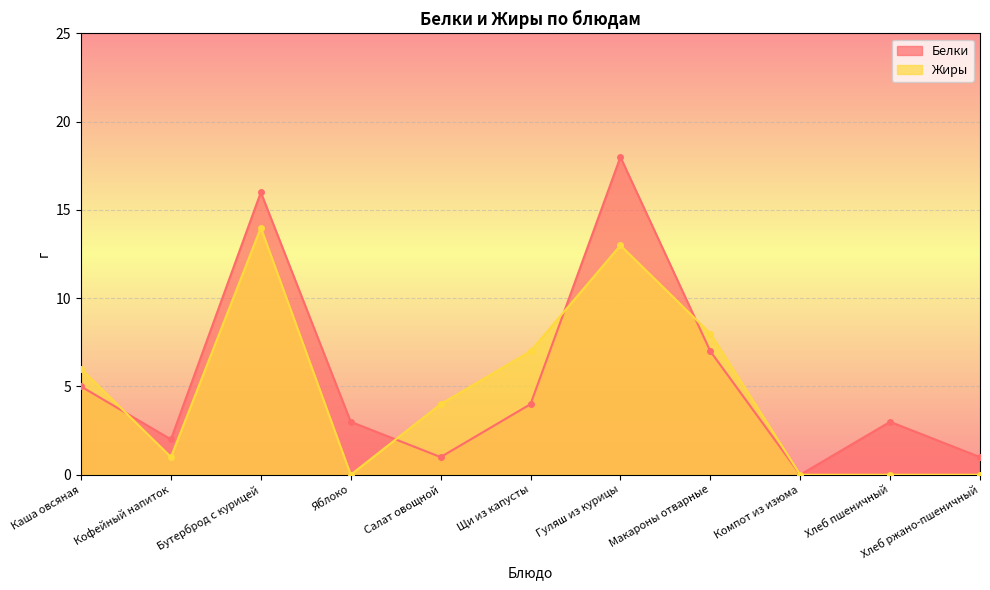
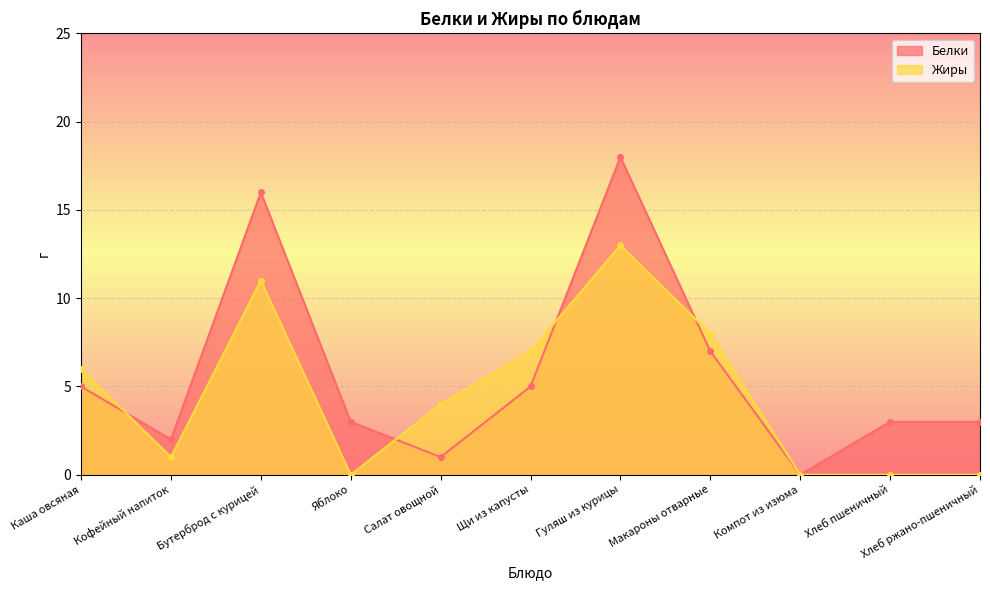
  {
    "Белки": {
      "Каша овсяная": 5,
      "Кофейный напиток": 2,
      "Бутерброд с курицей": 16,
      "Яблоко": 3,
      "Салат овощной": 1,
-     "Щи из капусты": 4,
+     "Щи из капусты": 5,
      "Гуляш из курицы": 18,
      "Макароны отварные": 7,
      "Хлеб пшеничный": 3,
-     "Хлеб ржано-пшеничный": 1
+     "Хлеб ржано-пшеничный": 3
    },
    "Жиры": {
      "Каша овсяная": 6,
      "Кофейный напиток": 1,
-     "Бутерброд с курицей": 14,
+     "Бутерброд с курицей": 11,
      "Яблоко": 0,
      "Салат овощной": 4,
      "Щи из капусты": 7,
      "Гуляш из курицы": 13,
      "Макароны отварные": 8,
      "Хлеб пшеничный": 0,
      "Хлеб ржано-пшеничный": 0
    }
  }
